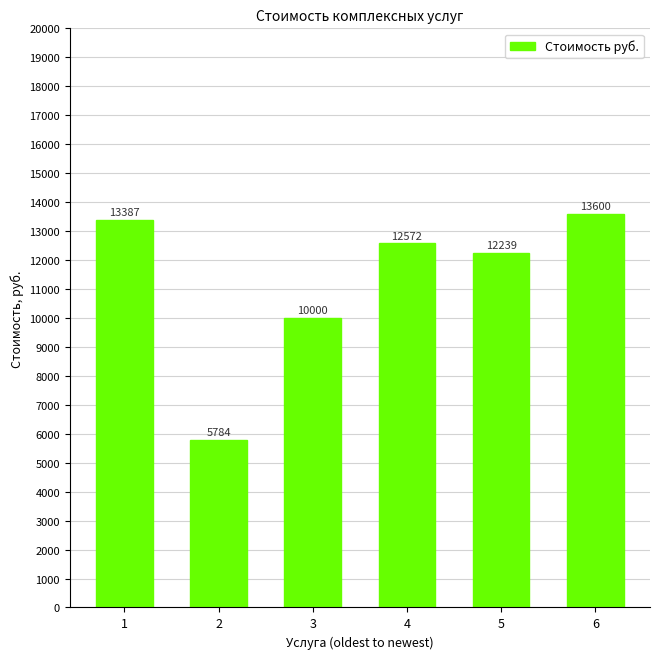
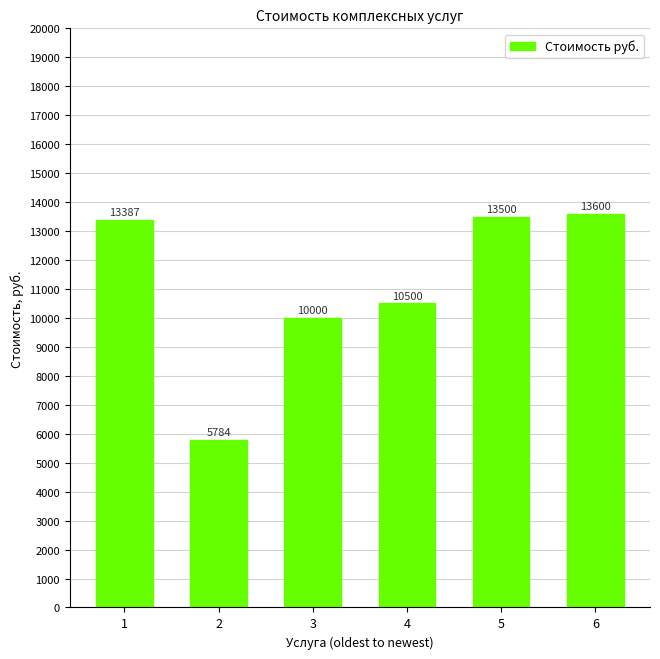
  {
    "1": 13387,
    "2": 5784,
    "3": 10000,
-   "4": 12572,
-   "5": 12239,
+   "4": 10500,
+   "5": 13500,
    "6": 13600
  }
